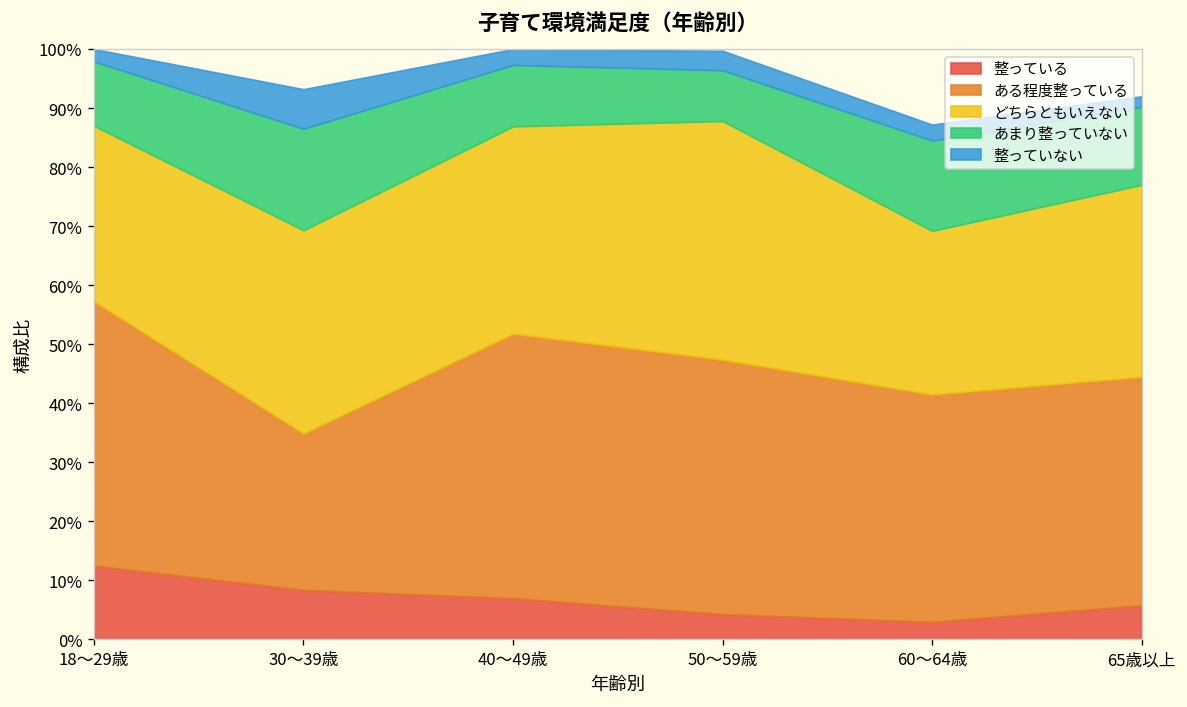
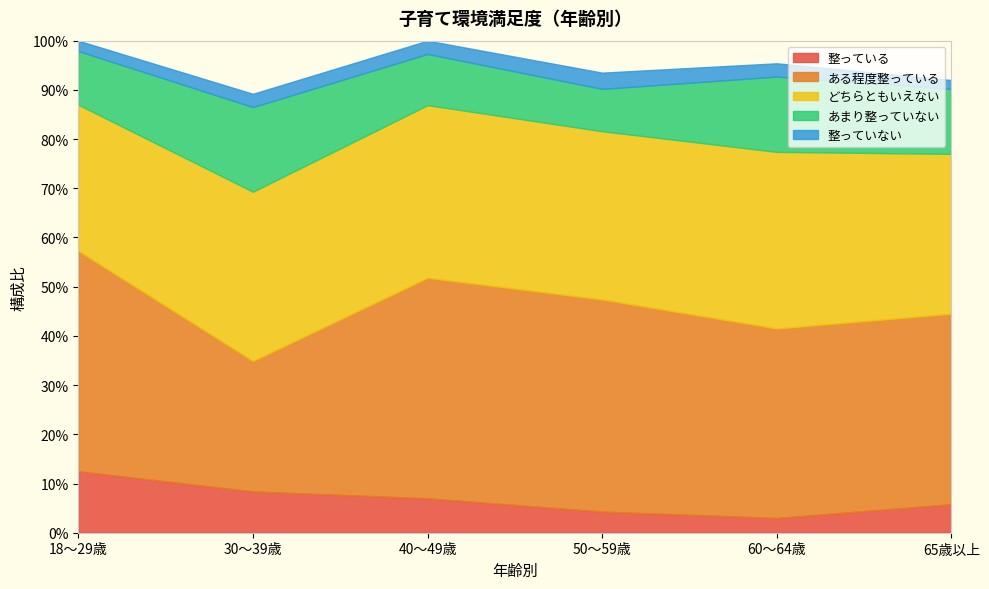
  {
    "どちらともいえない": {
      "18～29歳": "30%",
      "30～39歳": "34%",
      "40～49歳": "35%",
-     "50～59歳": "40%",
-     "60～64歳": "28%",
+     "50～59歳": "34%",
+     "60～64歳": "36%",
      "65歳以上": "33%"
    },
    "あまり整っていない": {
      "18～29歳": "11%",
      "30～39歳": "17%",
      "40～49歳": "10%",
      "50～59歳": "9%",
      "60～64歳": "15%",
      "65歳以上": "13%"
    },
    "整っていない": {
      "18～29歳": "2%",
-     "30～39歳": "7%",
+     "30～39歳": "3%",
      "40～49歳": "3%",
      "50～59歳": "3%",
      "60～64歳": "3%",
      "65歳以上": "2%"
    }
  }
